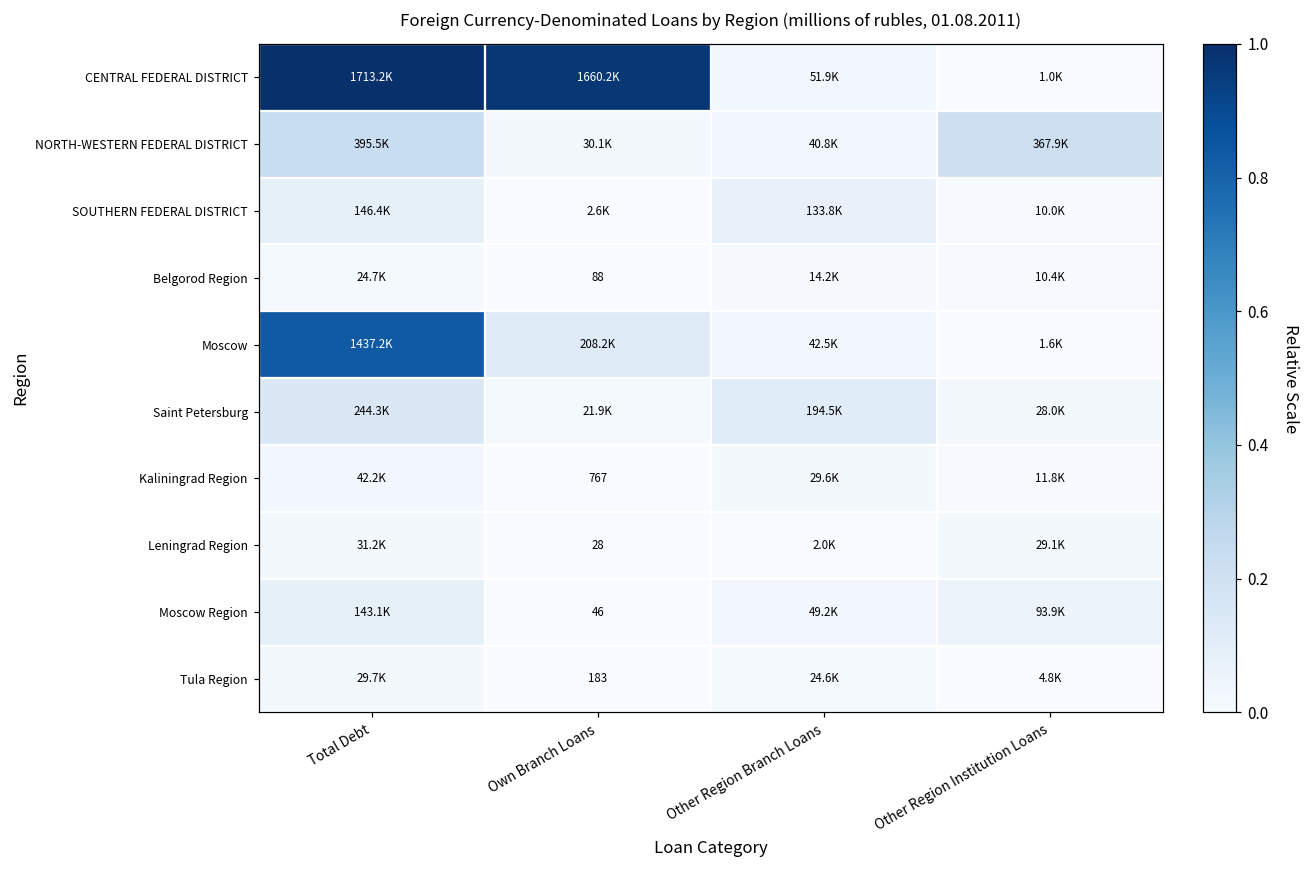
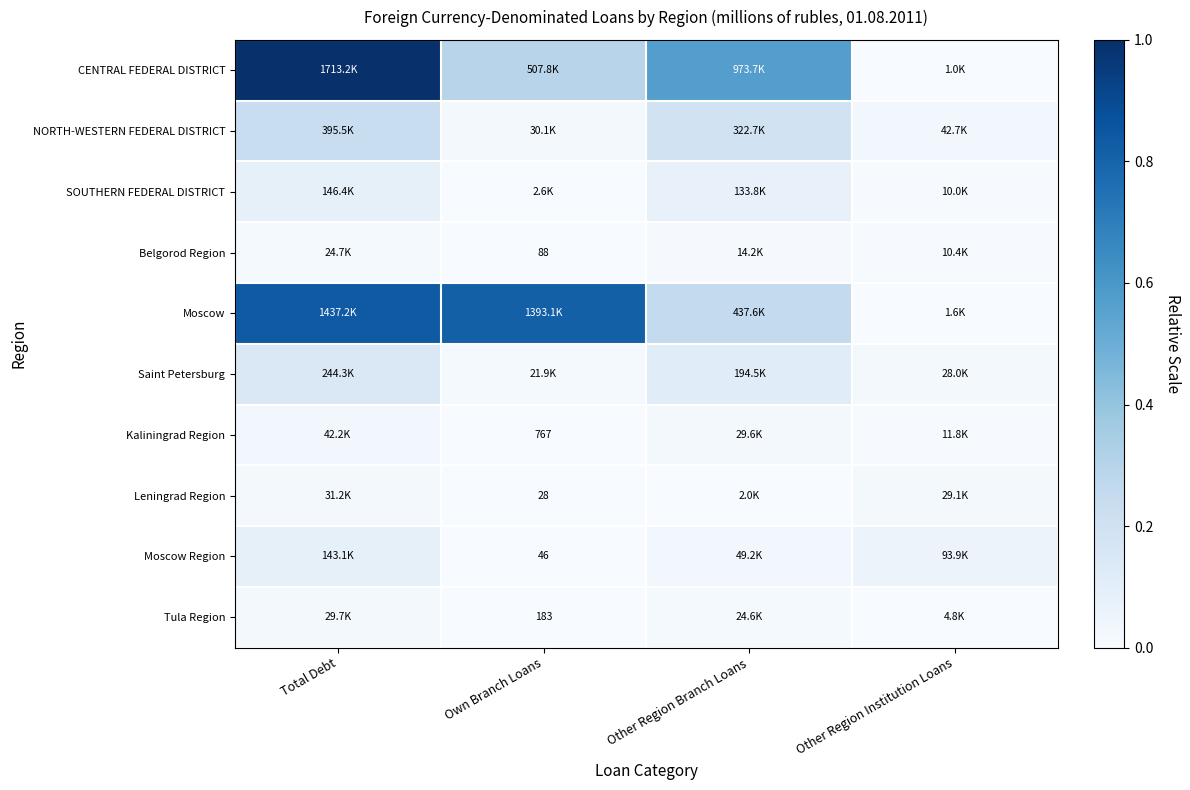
  {
    "CENTRAL FEDERAL DISTRICT": {
      "Total Debt": "1713.2K",
-     "Own Branch Loans": "1660.2K",
-     "Other Region Branch Loans": "51.9K",
+     "Own Branch Loans": "507.8K",
+     "Other Region Branch Loans": "973.7K",
      "Other Region Institution Loans": "1.0K"
    },
    "NORTH-WESTERN FEDERAL DISTRICT": {
      "Total Debt": "395.5K",
      "Own Branch Loans": "30.1K",
-     "Other Region Branch Loans": "40.8K",
-     "Other Region Institution Loans": "367.9K"
+     "Other Region Branch Loans": "322.7K",
+     "Other Region Institution Loans": "42.7K"
    },
    "SOUTHERN FEDERAL DISTRICT": {
      "Total Debt": "146.4K",
      "Own Branch Loans": "2.6K",
      "Other Region Branch Loans": "133.8K",
      "Other Region Institution Loans": "10.0K"
    },
    "Belgorod Region": {
      "Total Debt": "24.7K",
      "Own Branch Loans": "88",
      "Other Region Branch Loans": "14.2K",
      "Other Region Institution Loans": "10.4K"
    },
    "Moscow": {
      "Total Debt": "1437.2K",
-     "Own Branch Loans": "208.2K",
-     "Other Region Branch Loans": "42.5K",
+     "Own Branch Loans": "1393.1K",
+     "Other Region Branch Loans": "437.6K",
      "Other Region Institution Loans": "1.6K"
    },
    "Saint Petersburg": {
      "Total Debt": "244.3K",
      "Own Branch Loans": "21.9K",
      "Other Region Branch Loans": "194.5K",
      "Other Region Institution Loans": "28.0K"
    },
    "Kaliningrad Region": {
      "Total Debt": "42.2K",
      "Own Branch Loans": "767",
      "Other Region Branch Loans": "29.6K",
      "Other Region Institution Loans": "11.8K"
    },
    "Leningrad Region": {
      "Total Debt": "31.2K",
      "Own Branch Loans": "28",
      "Other Region Branch Loans": "2.0K",
      "Other Region Institution Loans": "29.1K"
    },
    "Moscow Region": {
      "Total Debt": "143.1K",
      "Own Branch Loans": "46",
      "Other Region Branch Loans": "49.2K",
      "Other Region Institution Loans": "93.9K"
    },
    "Tula Region": {
      "Total Debt": "29.7K",
      "Own Branch Loans": "183",
      "Other Region Branch Loans": "24.6K",
      "Other Region Institution Loans": "4.8K"
    }
  }
